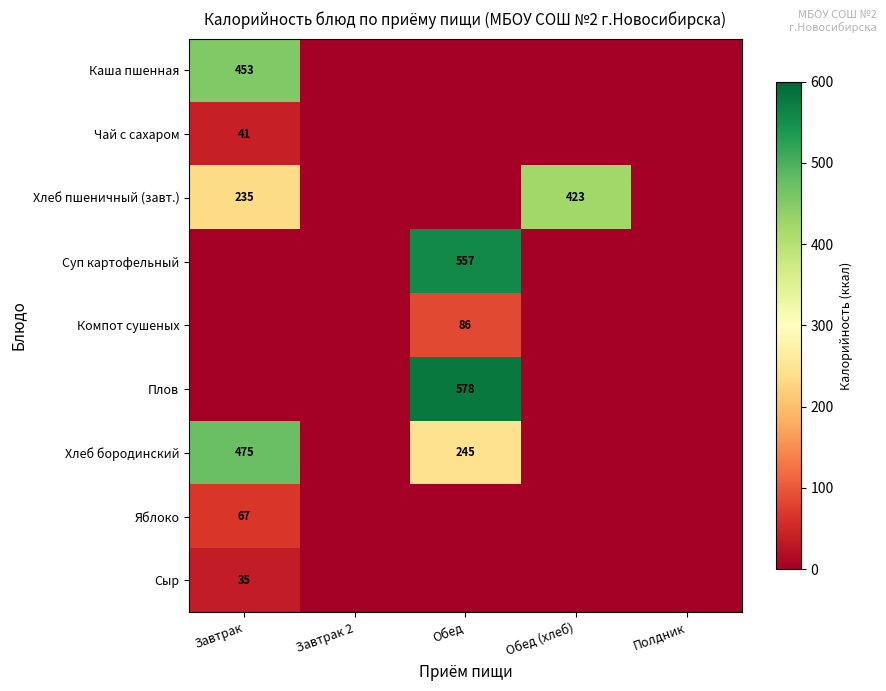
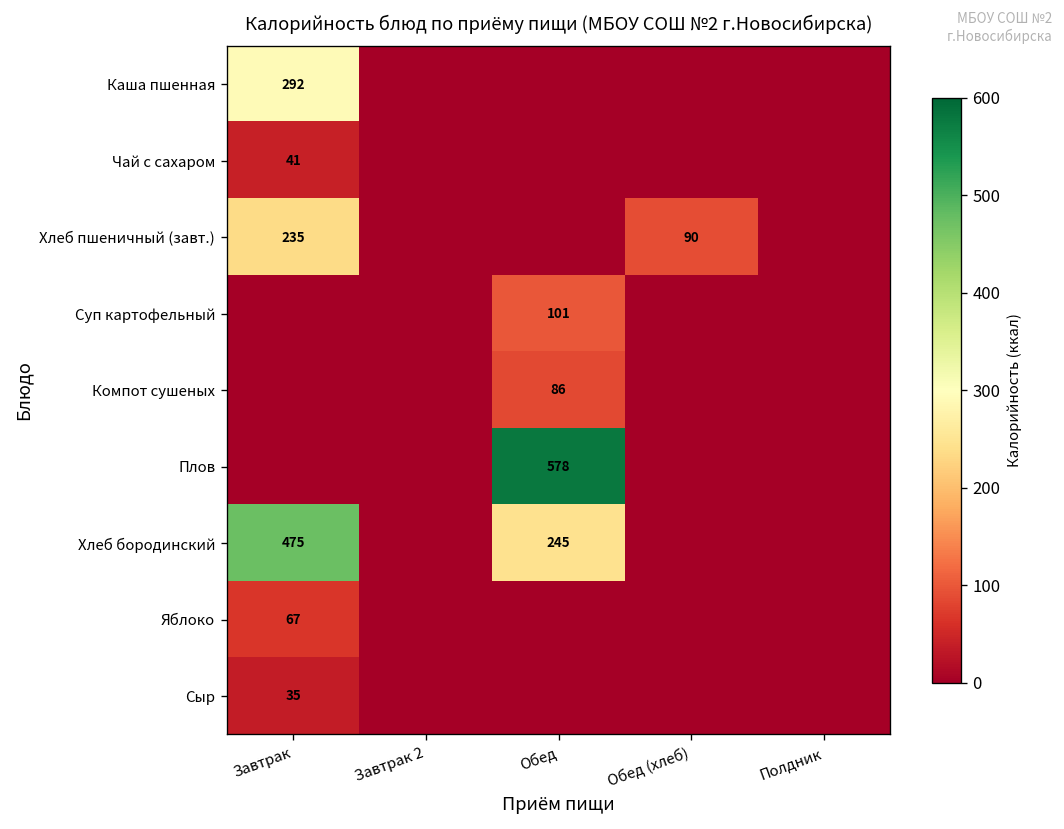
  {
    "Каша пшенная": {
-     "Завтрак": 453
+     "Завтрак": 292
    },
    "Чай с сахаром": {
      "Завтрак": 41
    },
    "Хлеб пшеничный (завт.)": {
      "Завтрак": 235,
-     "Обед (хлеб)": 423
+     "Обед (хлеб)": 90
    },
    "Суп картофельный": {
-     "Обед": 557
+     "Обед": 101
    },
    "Компот сушеных": {
      "Обед": 86
    },
    "Плов": {
      "Обед": 578
    },
    "Хлеб бородинский": {
      "Завтрак": 475,
      "Обед": 245
    },
    "Яблоко": {
      "Завтрак": 67
    },
    "Сыр": {
      "Завтрак": 35
    }
  }
